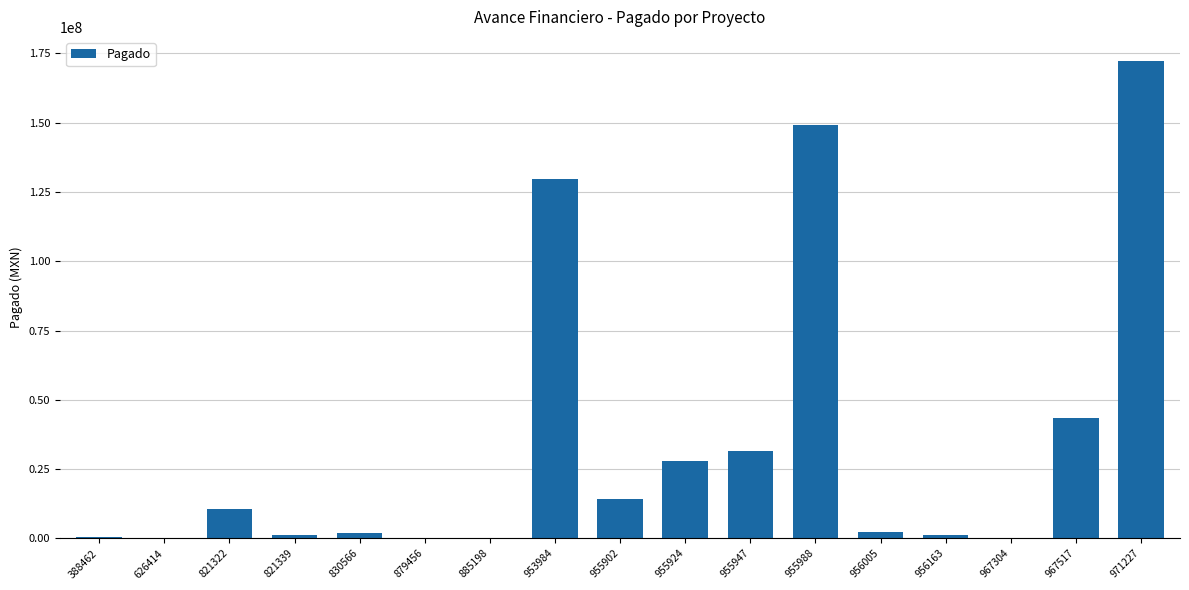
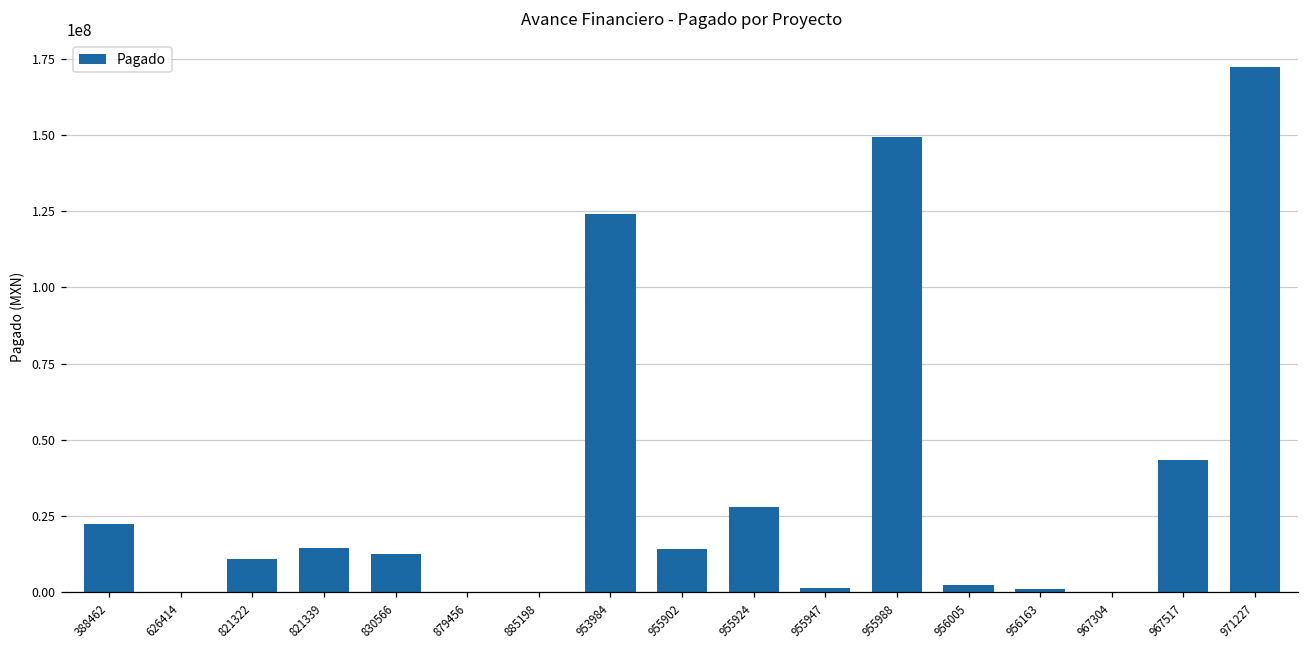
  {
-   "388462": 1000000,
+   "388462": 22000000,
    "626414": 0,
    "821322": 11000000,
-   "821339": 1000000,
-   "830566": 2000000,
+   "821339": 14000000,
+   "830566": 12000000,
    "879456": 0,
    "885198": 0,
-   "953984": 130000000,
+   "953984": 124000000,
    "955902": 14000000,
    "955924": 28000000,
-   "955947": 32000000,
+   "955947": 1000000,
    "955988": 149000000,
    "956005": 2000000,
    "956163": 1000000,
    "967517": 43000000,
    "971227": 172000000
  }
